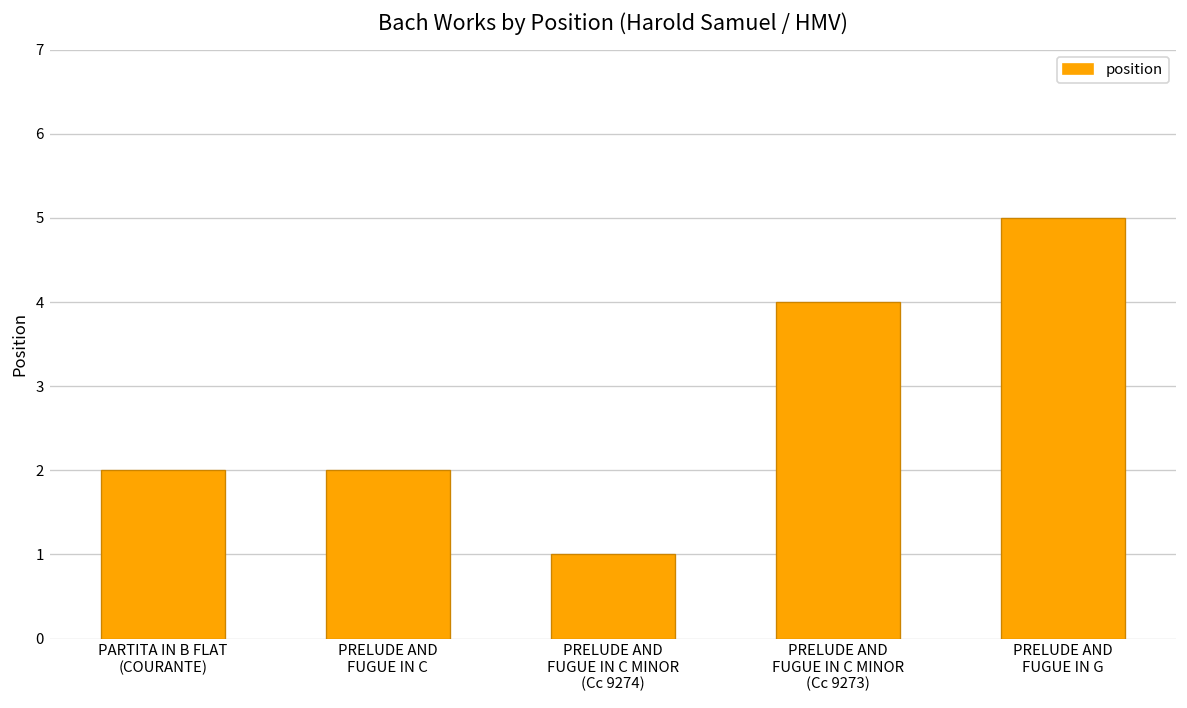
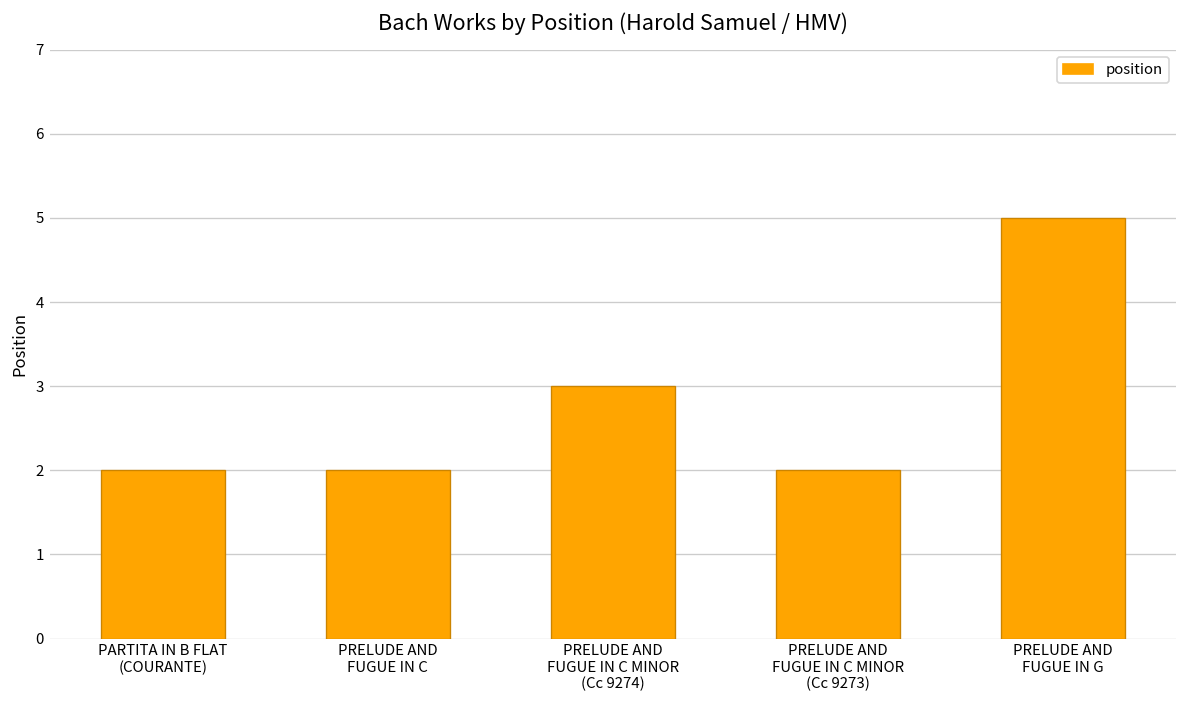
  {
    "PARTITA IN B FLAT (COURANTE)": 2,
    "PRELUDE AND FUGUE IN C": 2,
-   "PRELUDE AND FUGUE IN C MINOR (Cc 9274)": 1,
-   "PRELUDE AND FUGUE IN C MINOR (Cc 9273)": 4,
+   "PRELUDE AND FUGUE IN C MINOR (Cc 9274)": 3,
+   "PRELUDE AND FUGUE IN C MINOR (Cc 9273)": 2,
    "PRELUDE AND FUGUE IN G": 5
  }
